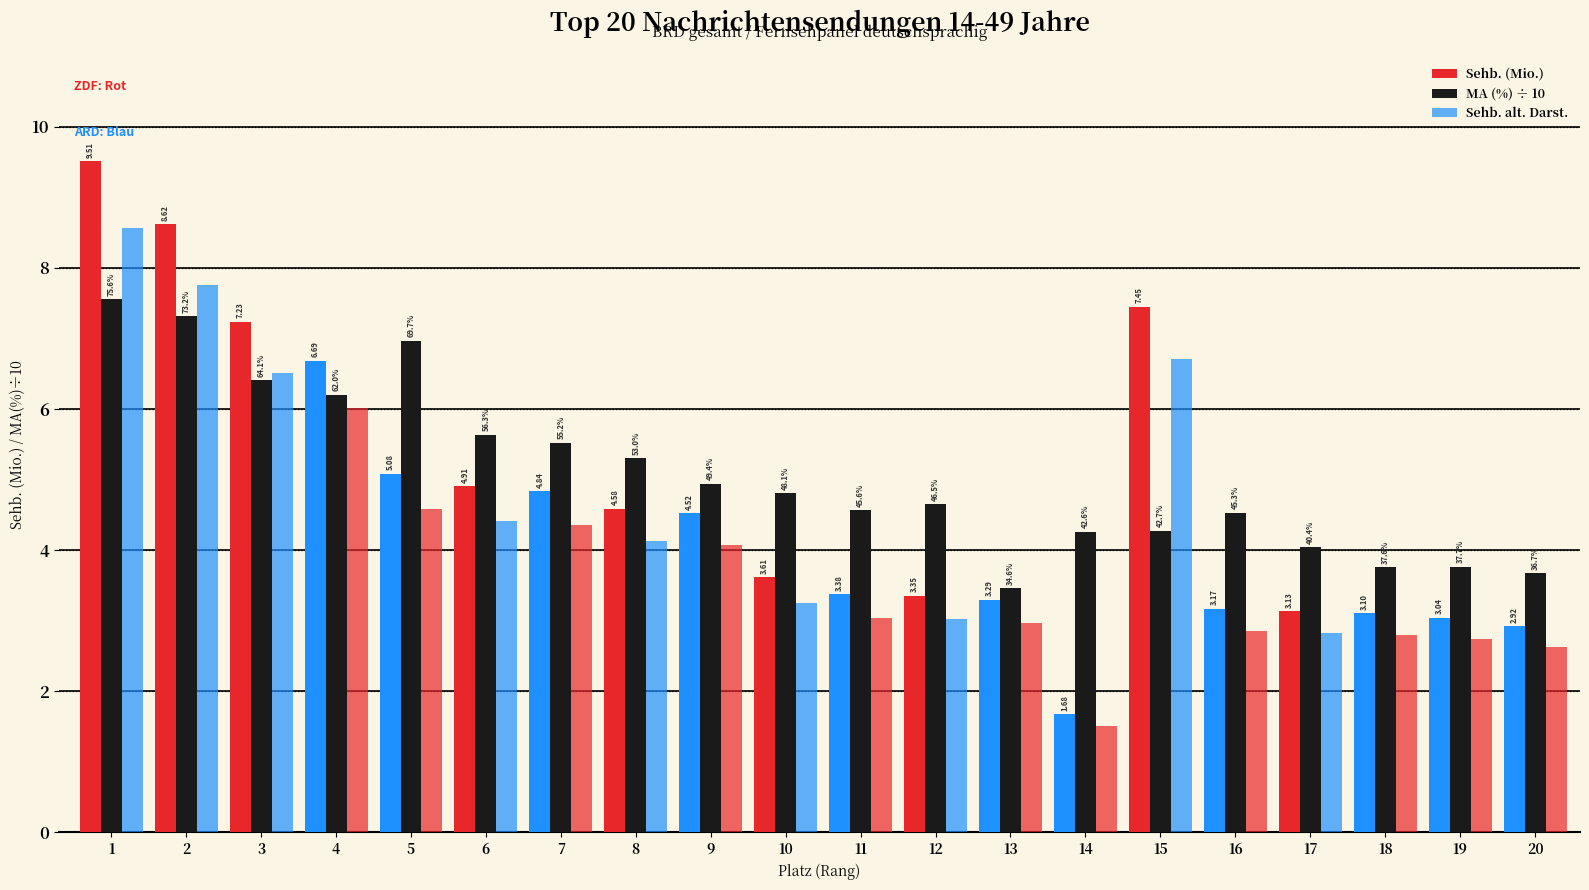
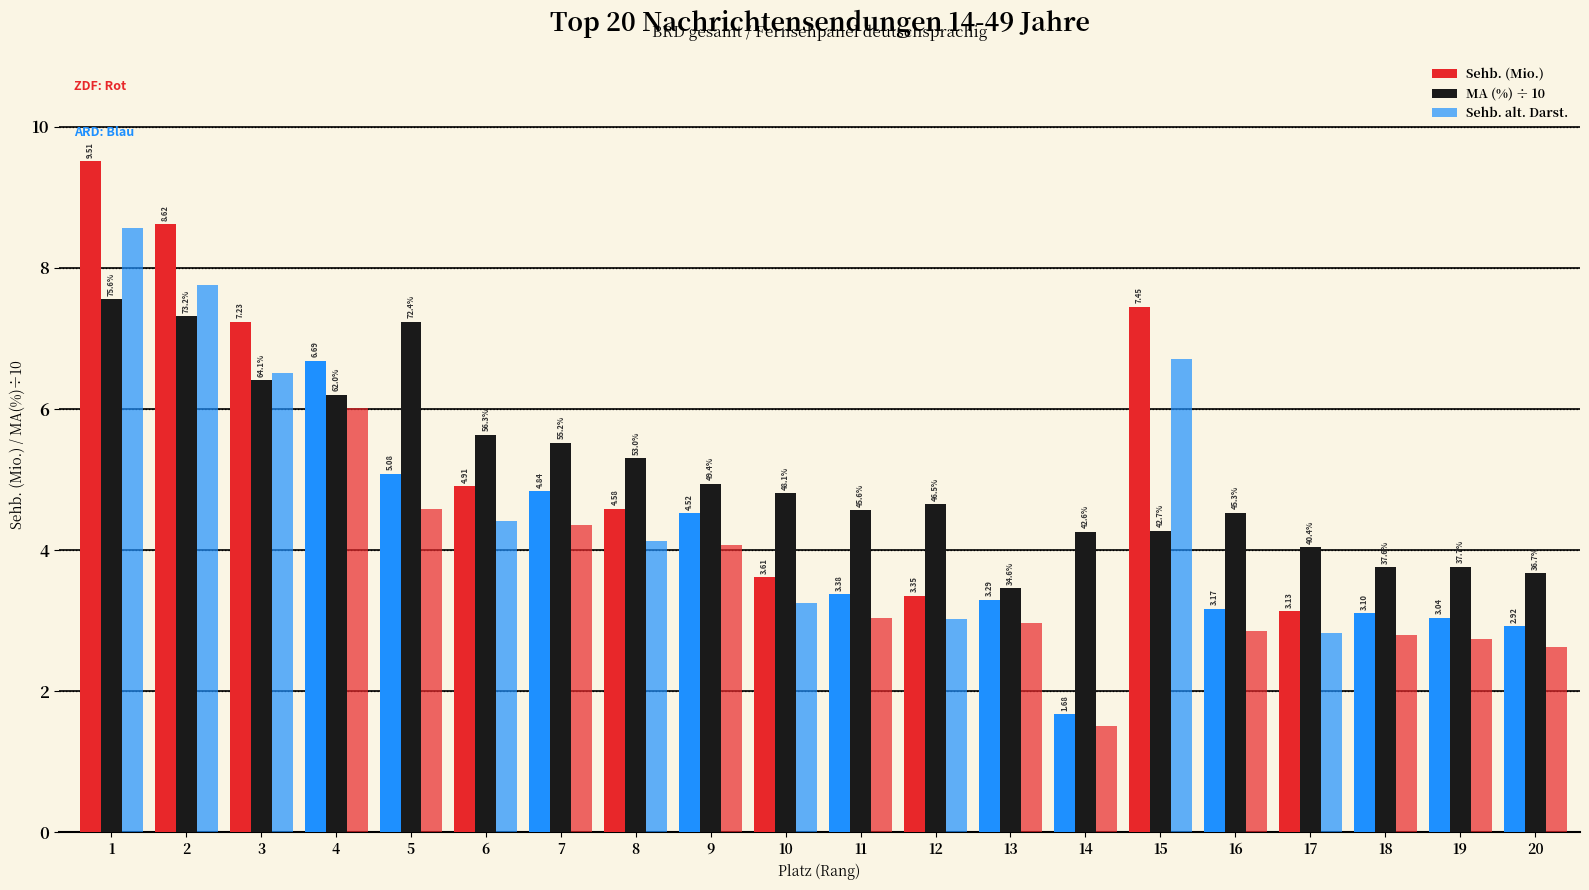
  {
    "Sehb. (Mio.)": {
      "1": "9.51",
      "2": "8.62",
      "3": "7.23",
      "4": "6.69",
      "5": "5.08",
      "6": "4.91",
      "7": "4.84",
      "8": "4.58",
      "9": "4.52",
      "10": "3.61",
      "11": "3.38",
      "12": "3.35",
      "13": "3.29",
      "14": "1.68",
      "15": "7.45",
      "16": "3.17",
      "17": "3.13",
      "18": "3.10",
      "19": "3.04",
      "20": "2.92"
    },
    "MA (%) ÷ 10": {
-     "5": "69.7%"
+     "5": "72.4%"
    },
    "Sehb. alt. Darst.": {
      "1": "8.6",
      "2": "7.8",
      "3": "6.5",
      "4": "6.0",
      "5": "4.6",
      "6": "4.4",
      "7": "4.4",
      "8": "4.1",
      "9": "4.1",
      "10": "3.3",
      "11": "3.0",
      "12": "3.0",
      "13": "3.0",
      "14": "1.5",
      "15": "6.7",
      "16": "2.9",
      "17": "2.8",
      "18": "2.8",
      "19": "2.7",
      "20": "2.6"
    }
  }
